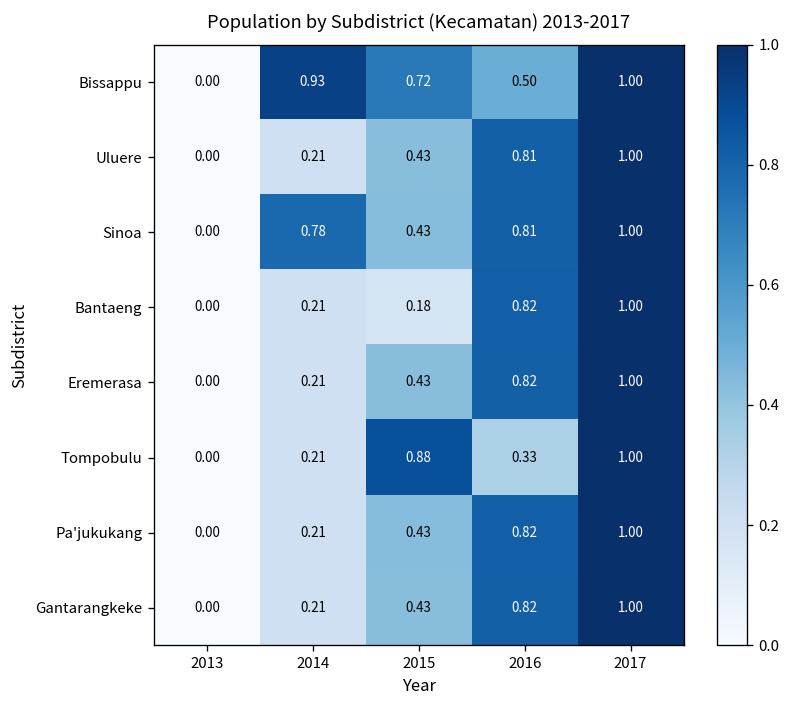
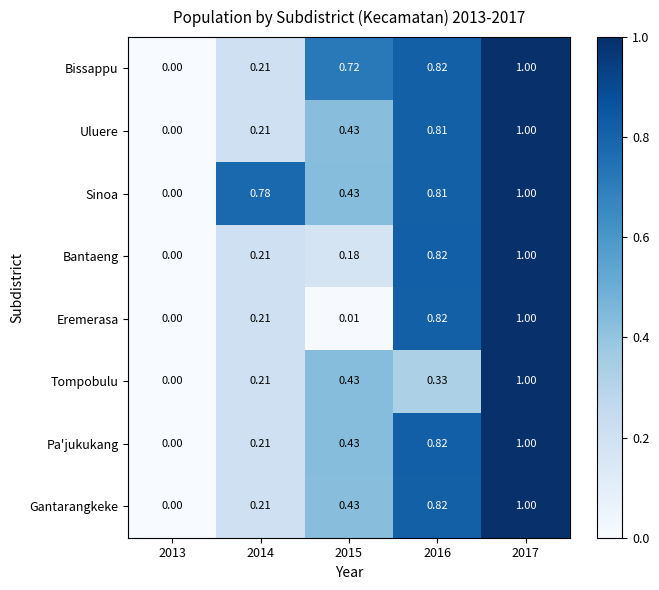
  {
    "Bissappu": {
      "2013": 0.00,
-     "2014": 0.93,
+     "2014": 0.21,
      "2015": 0.72,
-     "2016": 0.50,
+     "2016": 0.82,
      "2017": 1.00
    },
    "Uluere": {
      "2013": 0.00,
      "2014": 0.21,
      "2015": 0.43,
      "2016": 0.81,
      "2017": 1.00
    },
    "Sinoa": {
      "2013": 0.00,
      "2014": 0.78,
      "2015": 0.43,
      "2016": 0.81,
      "2017": 1.00
    },
    "Bantaeng": {
      "2013": 0.00,
      "2014": 0.21,
      "2015": 0.18,
      "2016": 0.82,
      "2017": 1.00
    },
    "Eremerasa": {
      "2013": 0.00,
      "2014": 0.21,
-     "2015": 0.43,
+     "2015": 0.01,
      "2016": 0.82,
      "2017": 1.00
    },
    "Tompobulu": {
      "2013": 0.00,
      "2014": 0.21,
-     "2015": 0.88,
+     "2015": 0.43,
      "2016": 0.33,
      "2017": 1.00
    },
    "Pa'jukukang": {
      "2013": 0.00,
      "2014": 0.21,
      "2015": 0.43,
      "2016": 0.82,
      "2017": 1.00
    },
    "Gantarangkeke": {
      "2013": 0.00,
      "2014": 0.21,
      "2015": 0.43,
      "2016": 0.82,
      "2017": 1.00
    }
  }
